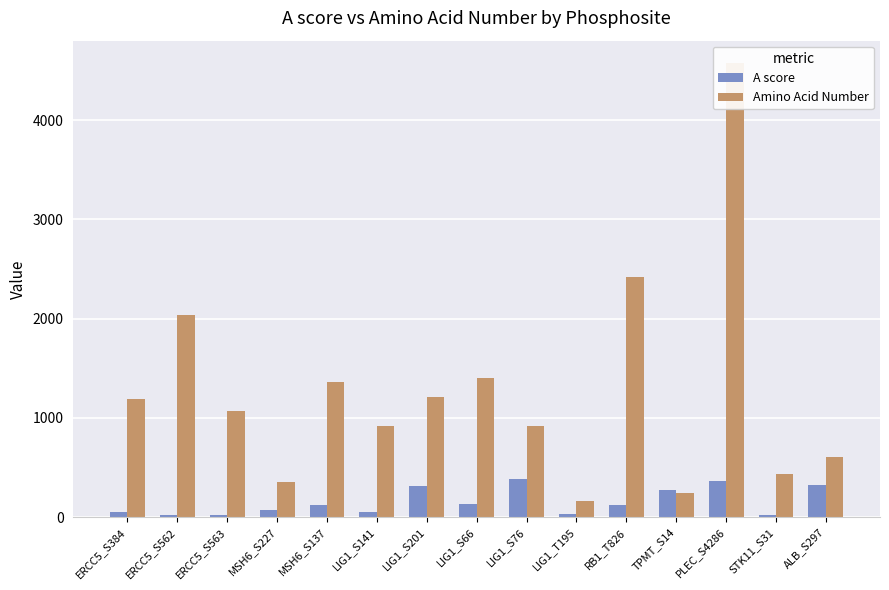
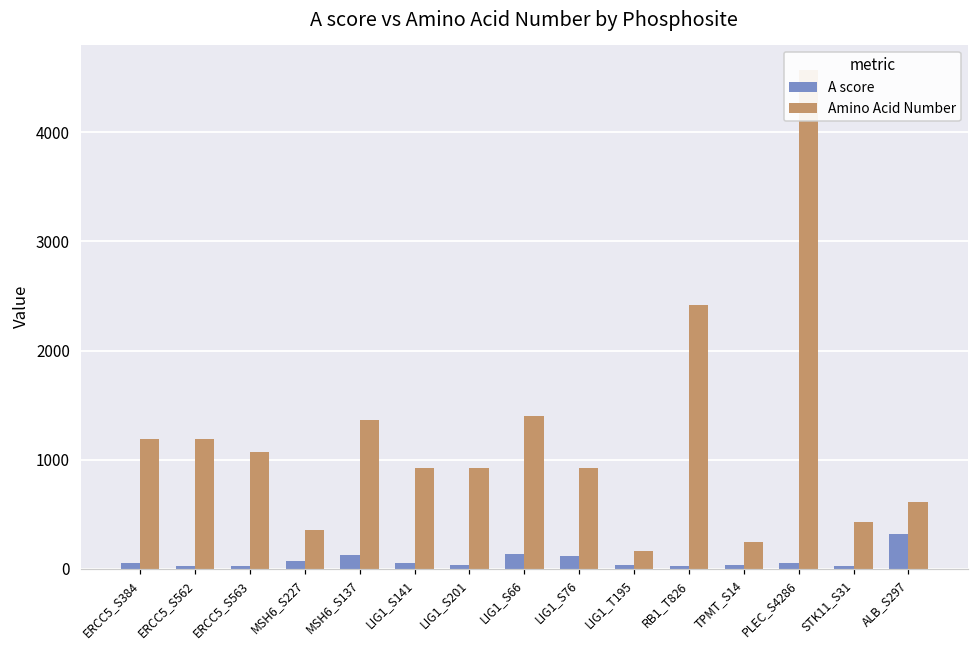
  {
    "A score": {
      "ERCC5_S384": 100,
      "MSH6_S227": 100,
      "MSH6_S137": 100,
      "LIG1_S141": 100,
-     "LIG1_S201": 300,
+     "LIG1_S201": 0,
      "LIG1_S66": 100,
-     "LIG1_S76": 400,
+     "LIG1_S76": 100,
      "LIG1_T195": 0,
-     "RB1_T826": 100,
-     "TPMT_S14": 300,
-     "PLEC_S4286": 400,
+     "RB1_T826": 0,
+     "TPMT_S14": 0,
+     "PLEC_S4286": 100,
      "ALB_S297": 300
    },
    "Amino Acid Number": {
      "ERCC5_S384": 1200,
-     "ERCC5_S562": 2000,
+     "ERCC5_S562": 1200,
      "ERCC5_S563": 1100,
      "MSH6_S227": 400,
      "MSH6_S137": 1400,
      "LIG1_S141": 900,
-     "LIG1_S201": 1200,
+     "LIG1_S201": 900,
      "LIG1_S66": 1400,
      "LIG1_S76": 900,
      "LIG1_T195": 200,
      "RB1_T826": 2400,
      "TPMT_S14": 200,
      "STK11_S31": 400,
      "ALB_S297": 600
    }
  }
